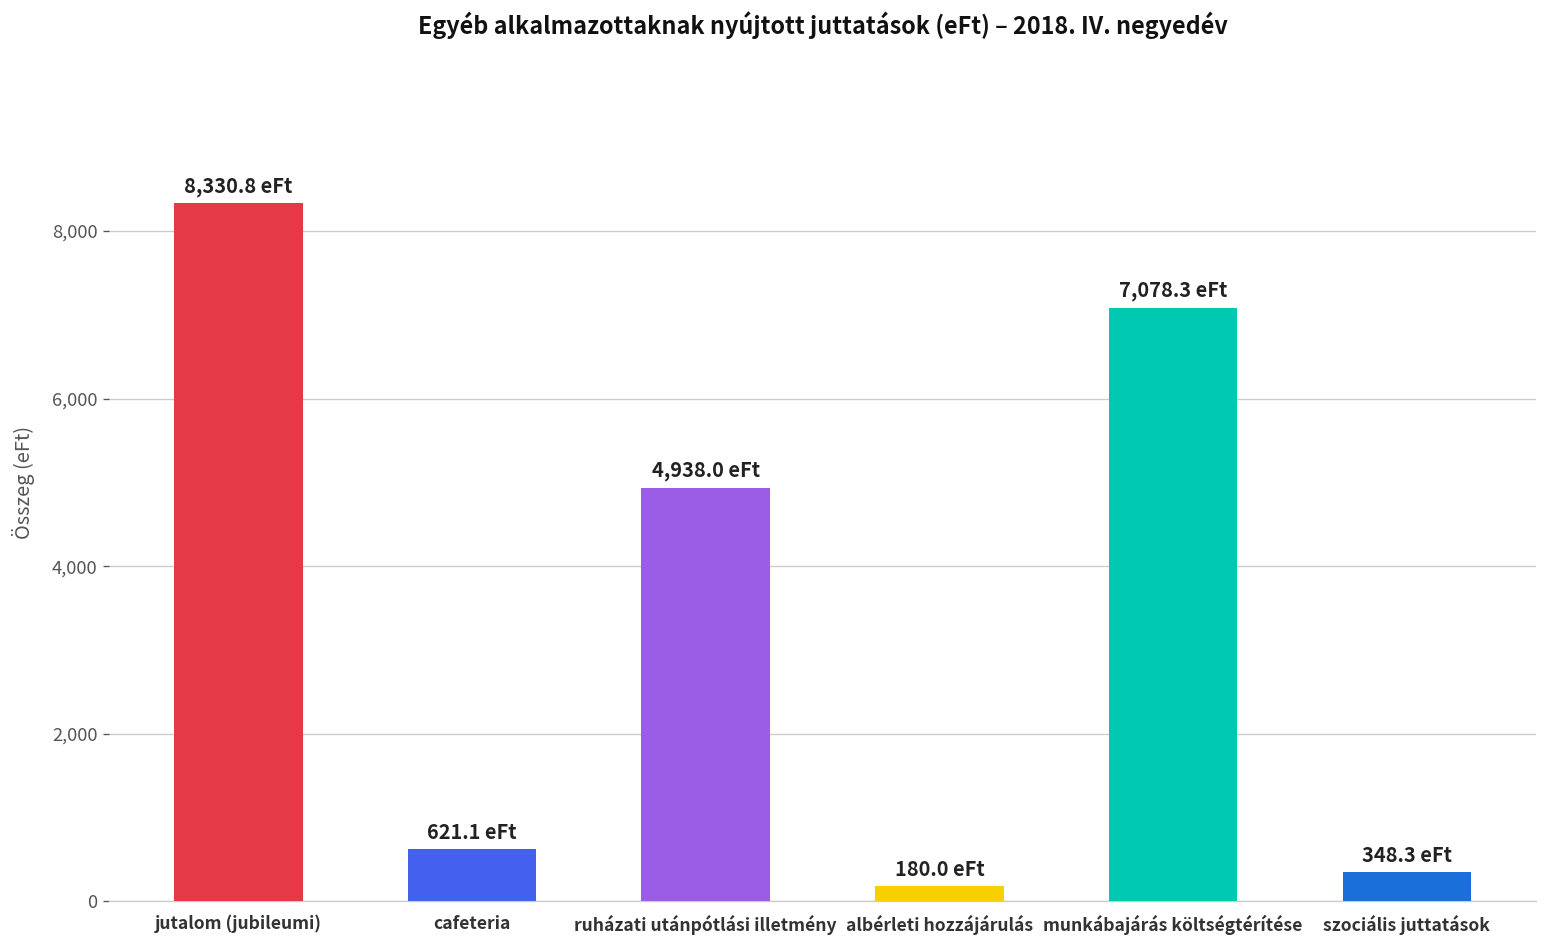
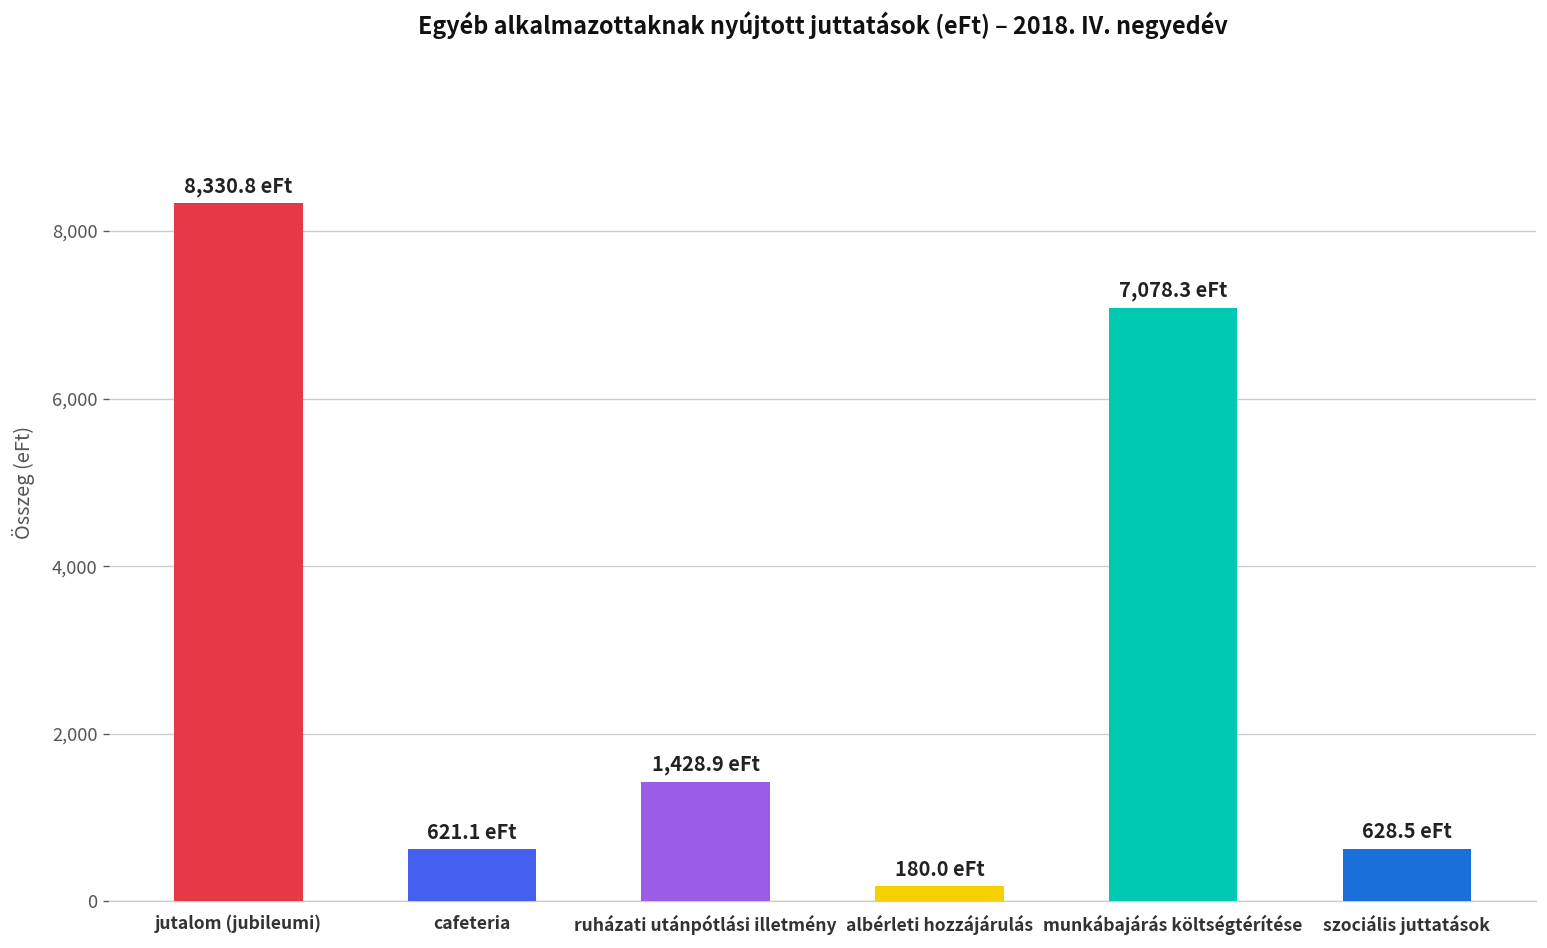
  {
    "jutalom (jubileumi)": "8,330.8",
    "cafeteria": "621.1",
-   "ruházati utánpótlási illetmény": "4,938.0",
+   "ruházati utánpótlási illetmény": "1,428.9",
    "albérleti hozzájárulás": "180.0",
    "munkábajárás költségtérítése": "7,078.3",
-   "szociális juttatások": "348.3"
+   "szociális juttatások": "628.5"
  }
